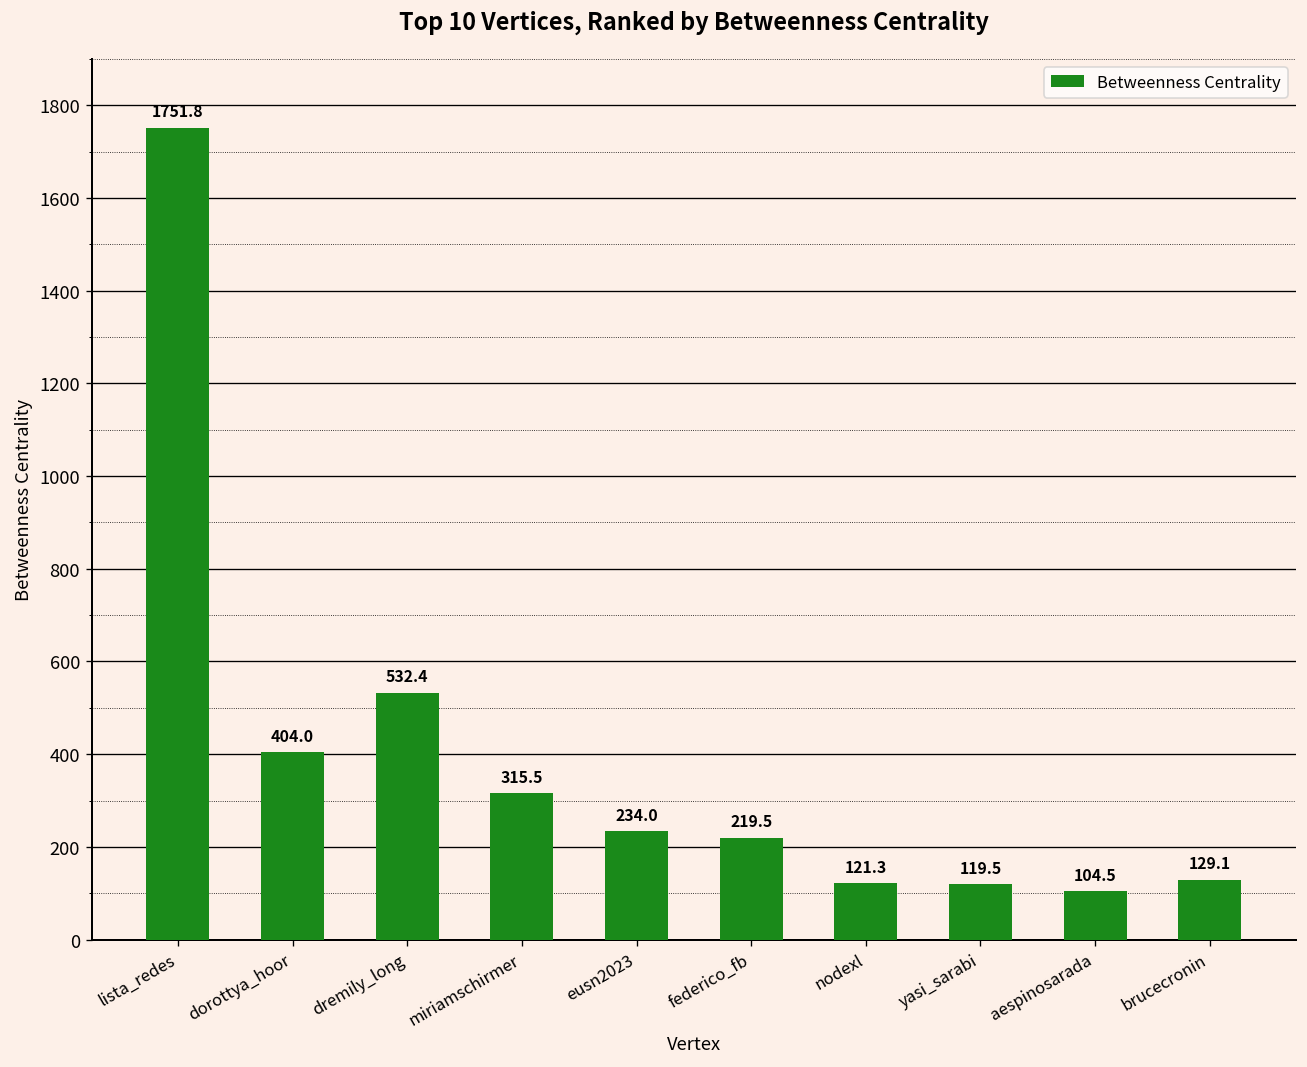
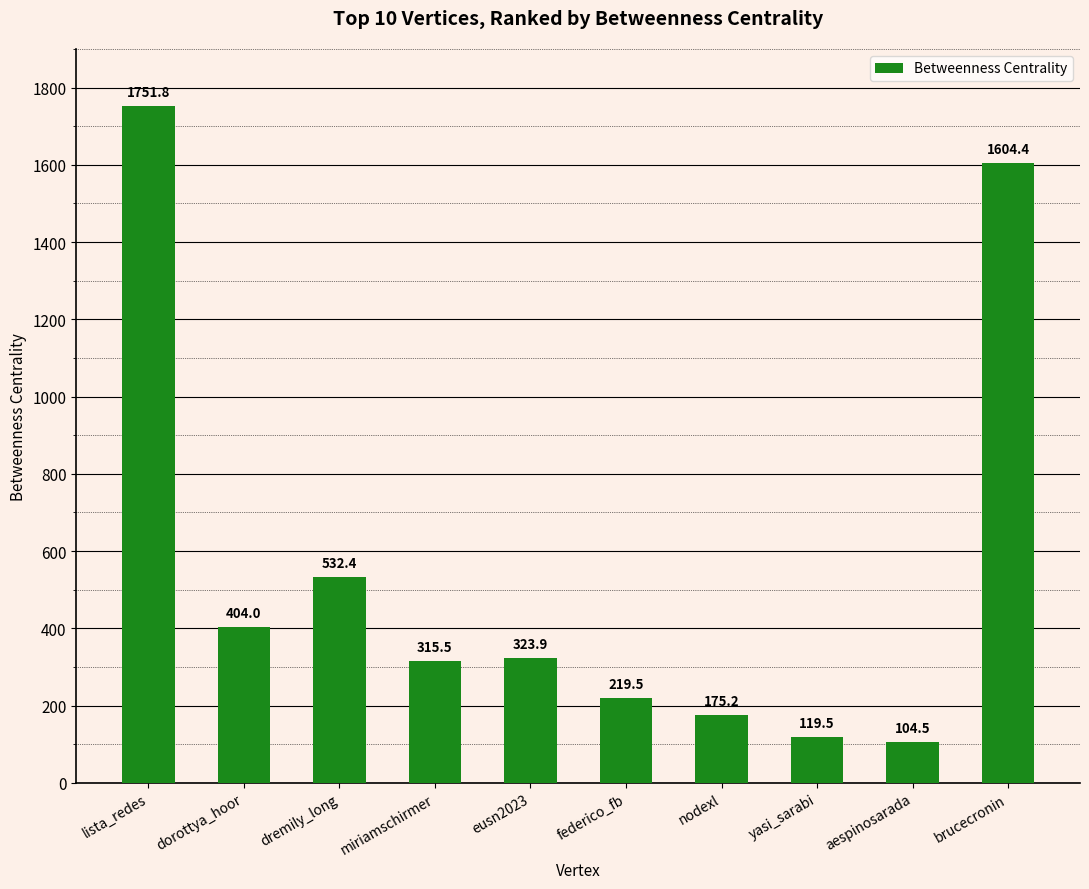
  {
    "lista_redes": 1751.8,
    "dorottya_hoor": 404.0,
    "dremily_long": 532.4,
    "miriamschirmer": 315.5,
-   "eusn2023": 234.0,
+   "eusn2023": 323.9,
    "federico_fb": 219.5,
-   "nodexl": 121.3,
+   "nodexl": 175.2,
    "yasi_sarabi": 119.5,
    "aespinosarada": 104.5,
-   "brucecronin": 129.1
+   "brucecronin": 1604.4
  }
